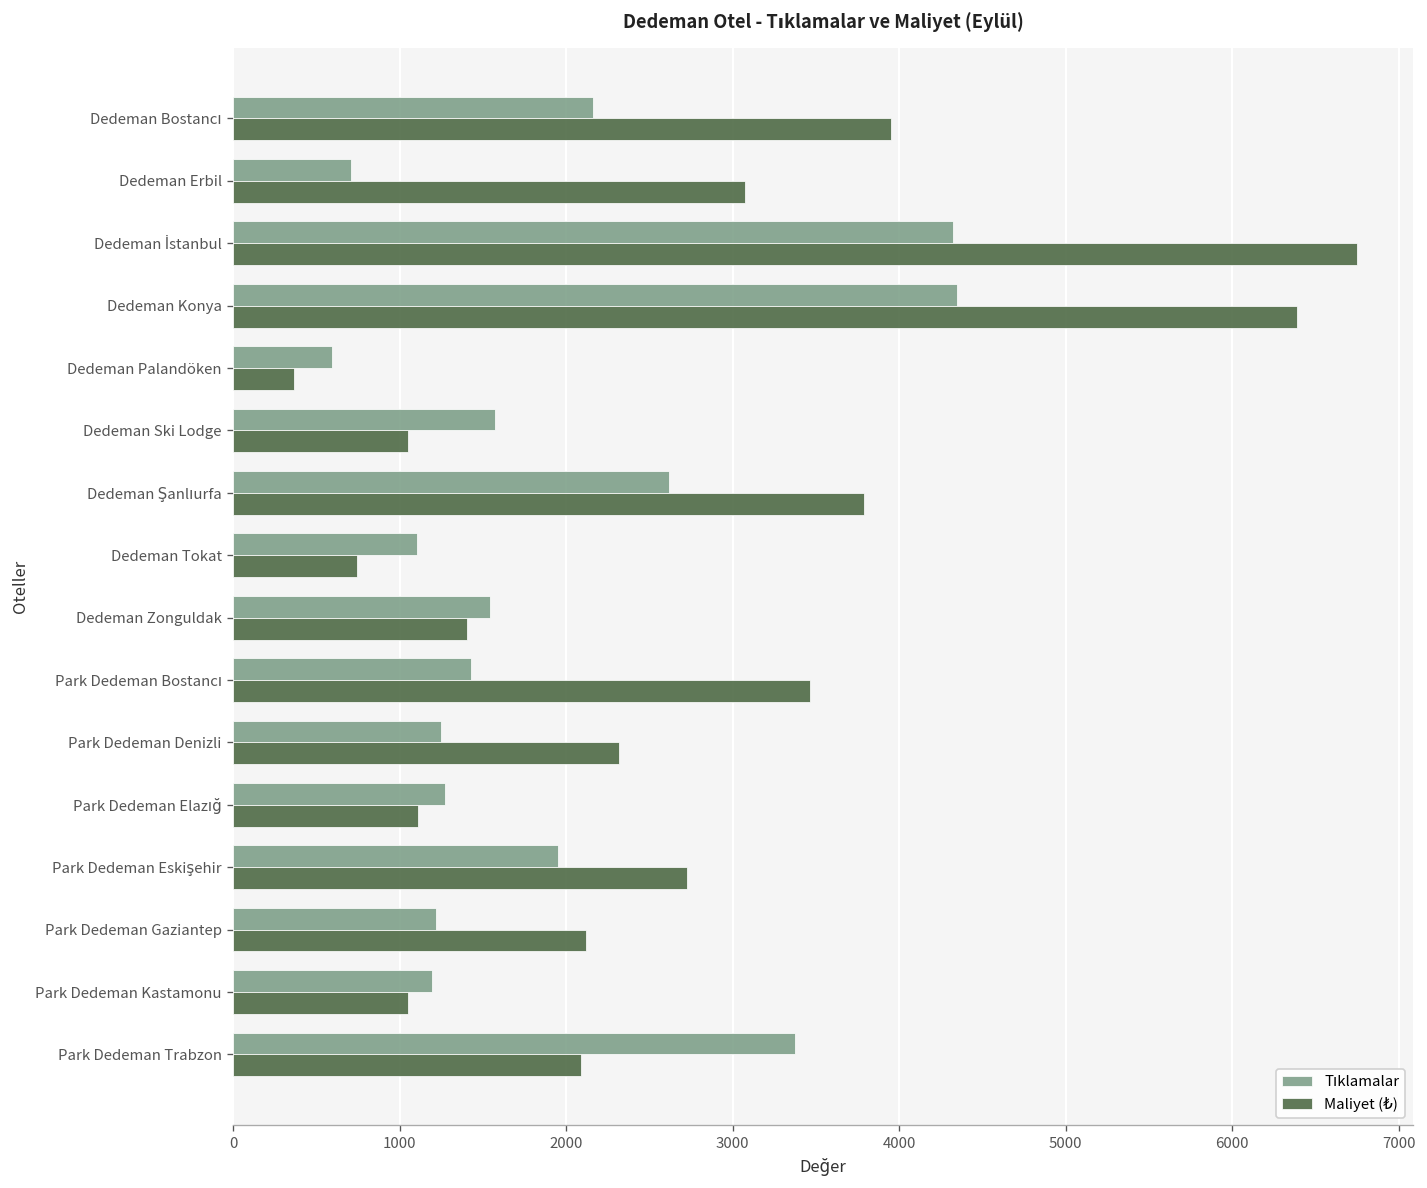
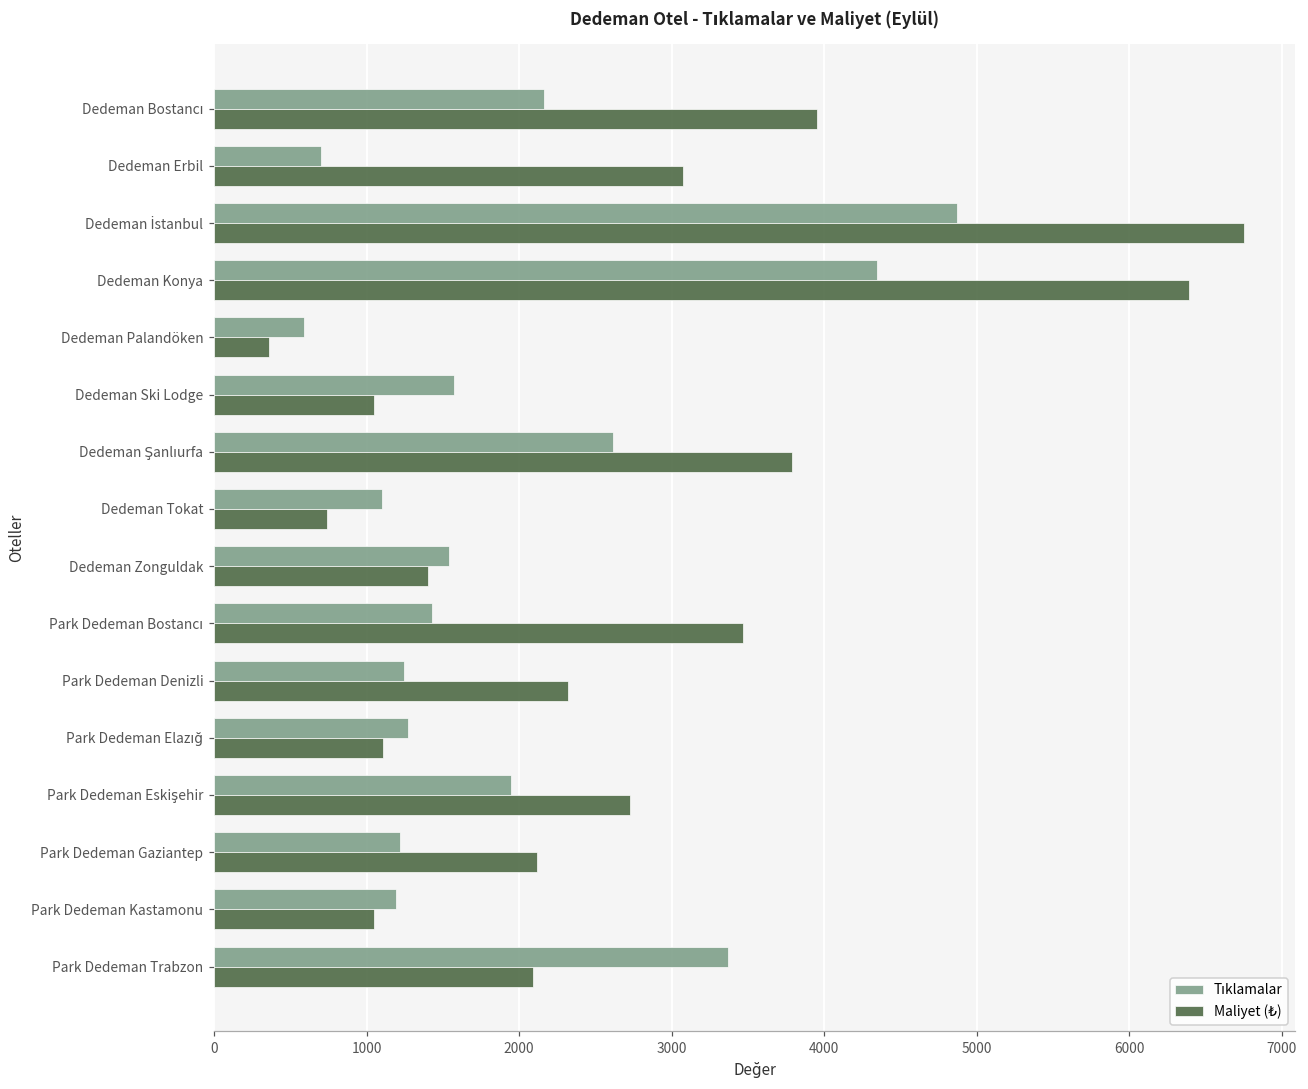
  {
    "Tıklamalar": {
      "Dedeman Bostancı": 2160,
      "Dedeman Erbil": 700,
-     "Dedeman İstanbul": 4330,
+     "Dedeman İstanbul": 4870,
      "Dedeman Konya": 4350,
      "Dedeman Palandöken": 590,
      "Dedeman Ski Lodge": 1570,
      "Dedeman Şanlıurfa": 2610,
      "Dedeman Tokat": 1100,
      "Dedeman Zonguldak": 1540,
      "Park Dedeman Bostancı": 1430,
      "Park Dedeman Denizli": 1250,
      "Park Dedeman Elazığ": 1270,
      "Park Dedeman Eskişehir": 1950,
      "Park Dedeman Gaziantep": 1220,
      "Park Dedeman Kastamonu": 1190,
      "Park Dedeman Trabzon": 3370
    },
    "Maliyet (₺)": {
      "Dedeman Bostancı": 3950,
      "Dedeman Erbil": 3080,
      "Dedeman İstanbul": 6750,
      "Dedeman Konya": 6390,
      "Dedeman Palandöken": 360,
      "Dedeman Ski Lodge": 1050,
      "Dedeman Şanlıurfa": 3790,
      "Dedeman Tokat": 740,
      "Dedeman Zonguldak": 1400,
      "Park Dedeman Bostancı": 3470,
      "Park Dedeman Denizli": 2320,
      "Park Dedeman Elazığ": 1110,
      "Park Dedeman Eskişehir": 2730,
      "Park Dedeman Gaziantep": 2120,
      "Park Dedeman Kastamonu": 1050,
      "Park Dedeman Trabzon": 2090
    }
  }
